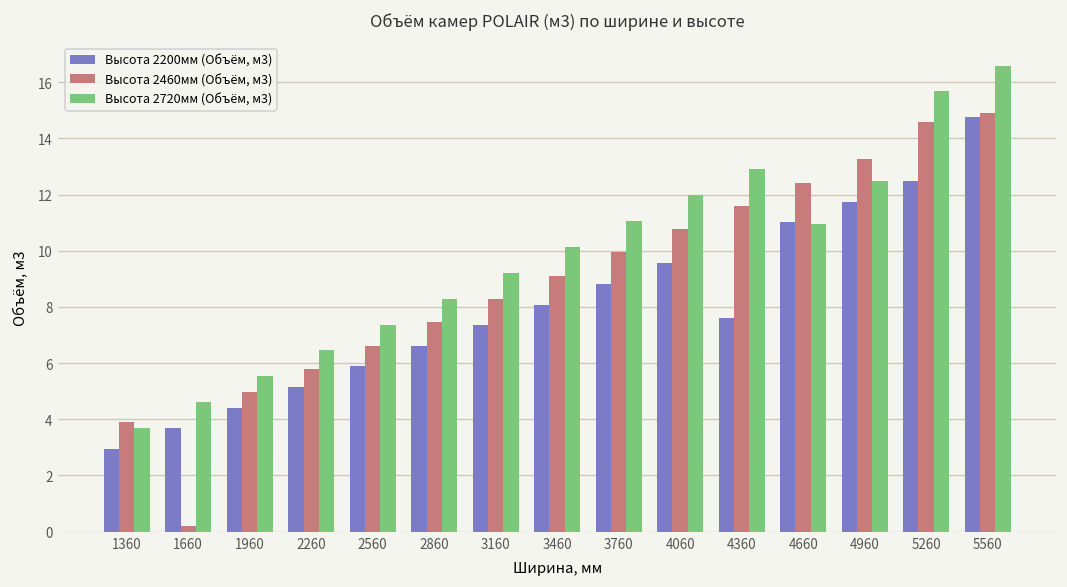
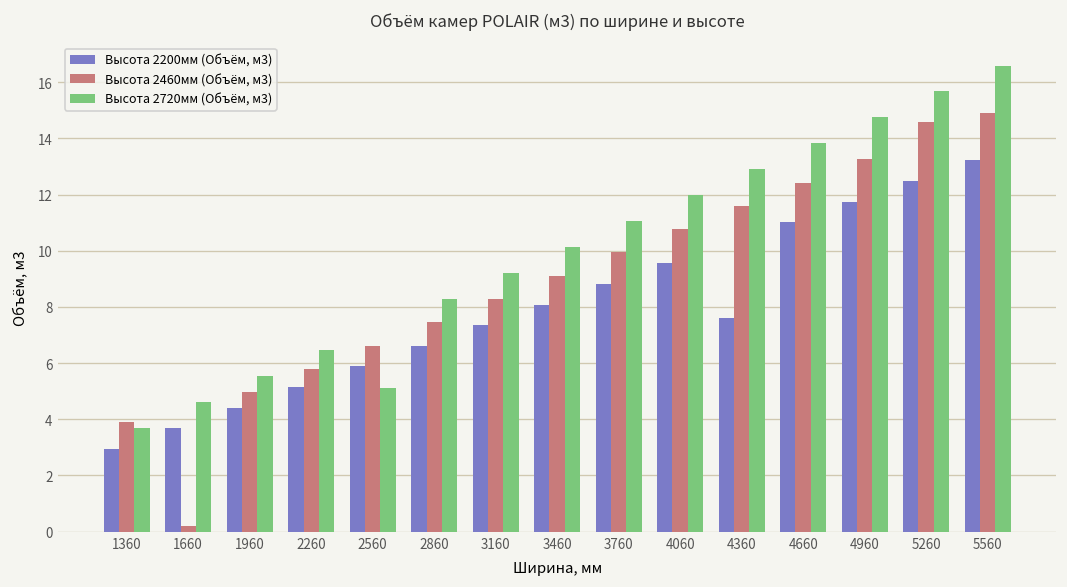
  {
    "Высота 2200мм (Объём, м3)": {
      "1360": 2.9,
      "1660": 3.7,
      "1960": 4.4,
      "2260": 5.1,
      "2560": 5.9,
      "2860": 6.6,
      "3160": 7.3,
      "3460": 8.1,
      "3760": 8.8,
      "4060": 9.6,
      "4360": 7.6,
      "4660": 11.0,
      "4960": 11.8,
      "5260": 12.5,
-     "5560": 14.8
+     "5560": 13.2
    },
    "Высота 2460мм (Объём, м3)": {
      "1360": 3.9,
      "1660": 0.2,
      "1960": 5.0,
      "2260": 5.8,
      "2560": 6.6,
      "2860": 7.5,
      "3160": 8.3,
      "3460": 9.1,
      "3760": 9.9,
      "4060": 10.8,
      "4360": 11.6,
      "4660": 12.4,
      "4960": 13.3,
      "5260": 14.6,
      "5560": 14.9
    },
    "Высота 2720мм (Объём, м3)": {
      "1360": 3.7,
      "1660": 4.6,
      "1960": 5.5,
      "2260": 6.5,
-     "2560": 7.4,
+     "2560": 5.1,
      "2860": 8.3,
      "3160": 9.2,
      "3460": 10.1,
      "3760": 11.1,
      "4060": 12.0,
      "4360": 12.9,
-     "4660": 11.0,
-     "4960": 12.5,
+     "4660": 13.8,
+     "4960": 14.8,
      "5260": 15.7,
      "5560": 16.6
    }
  }
